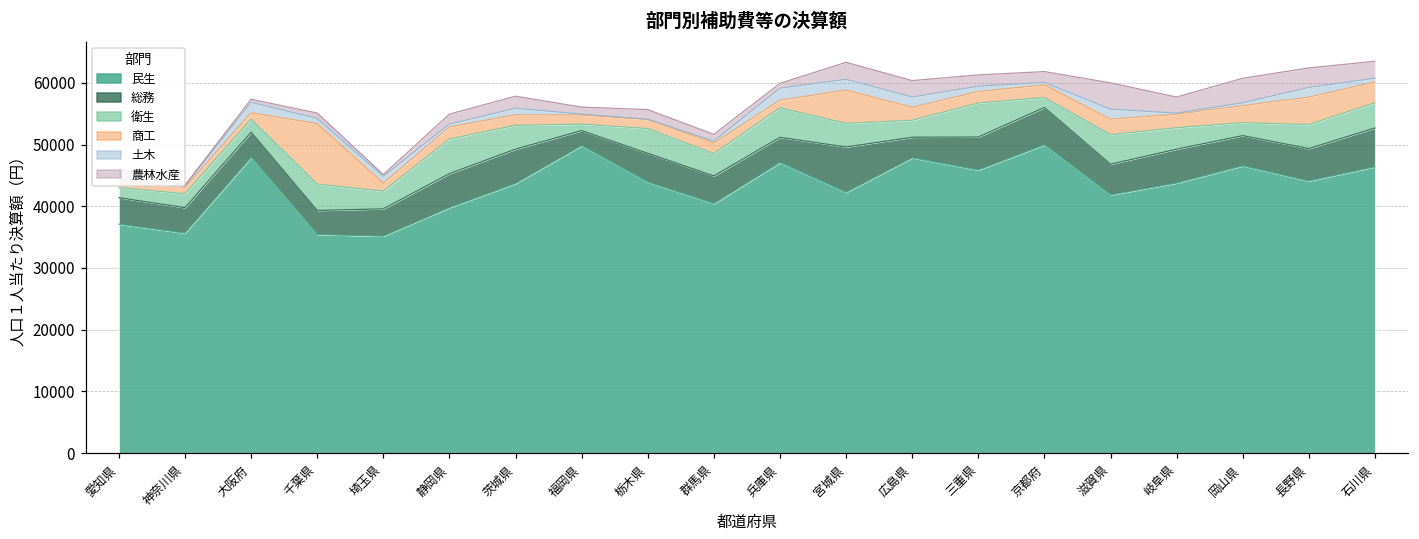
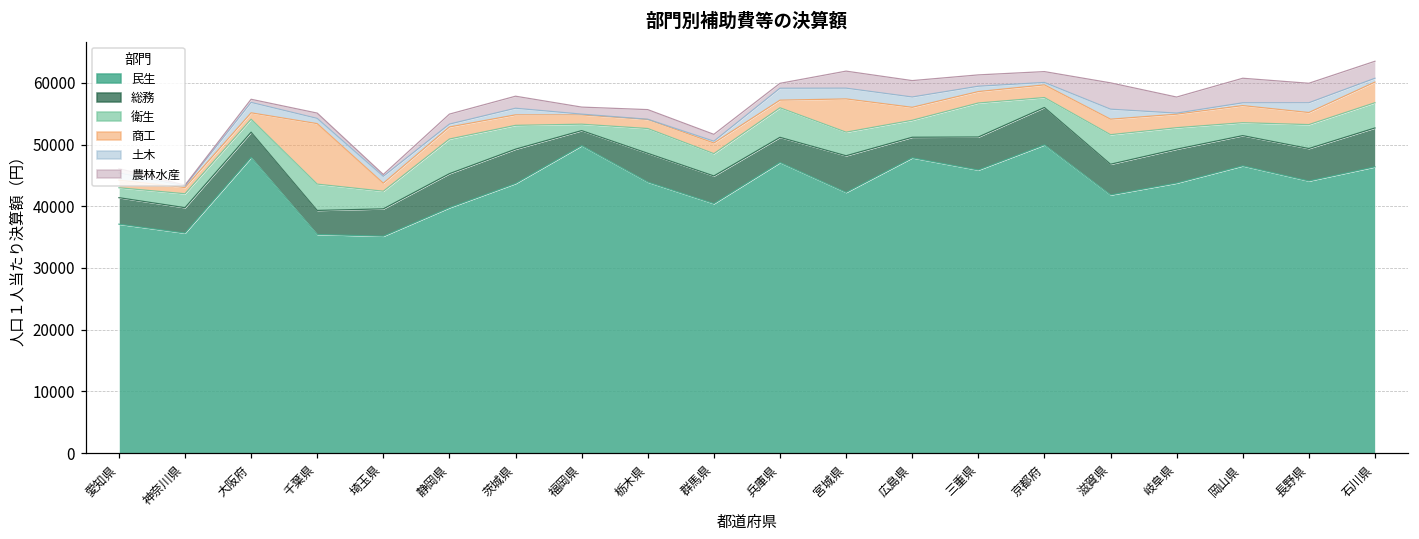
  {
    "総務": {
      "愛知県": 4000,
      "神奈川県": 4000,
      "大阪府": 4000,
      "千葉県": 4000,
      "埼玉県": 4000,
      "静岡県": 6000,
      "茨城県": 6000,
      "福岡県": 2000,
      "栃木県": 5000,
      "群馬県": 4000,
      "兵庫県": 4000,
-     "宮城県": 7000,
+     "宮城県": 6000,
      "広島県": 3000,
      "三重県": 5000,
      "京都府": 6000,
      "滋賀県": 5000,
      "岐阜県": 5000,
      "岡山県": 5000,
      "長野県": 5000,
      "石川県": 6000
    },
    "商工": {
      "愛知県": 1000,
      "大阪府": 1000,
      "千葉県": 10000,
      "埼玉県": 1000,
      "静岡県": 2000,
      "茨城県": 2000,
      "兵庫県": 1000,
      "宮城県": 5000,
      "広島県": 2000,
      "三重県": 2000,
      "滋賀県": 3000,
-     "長野県": 4000,
+     "長野県": 2000,
      "石川県": 3000
    }
  }
